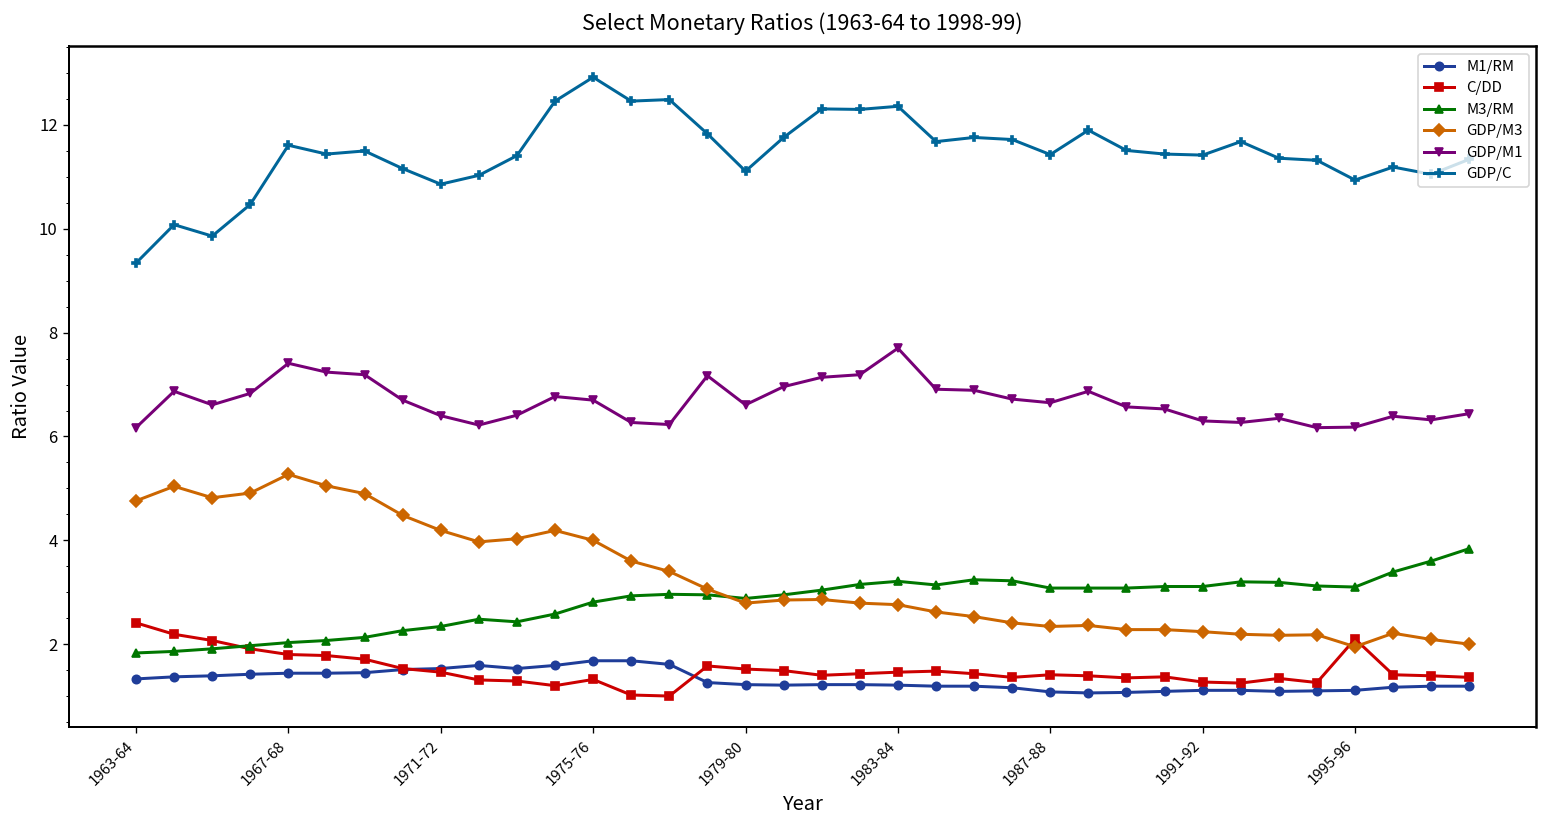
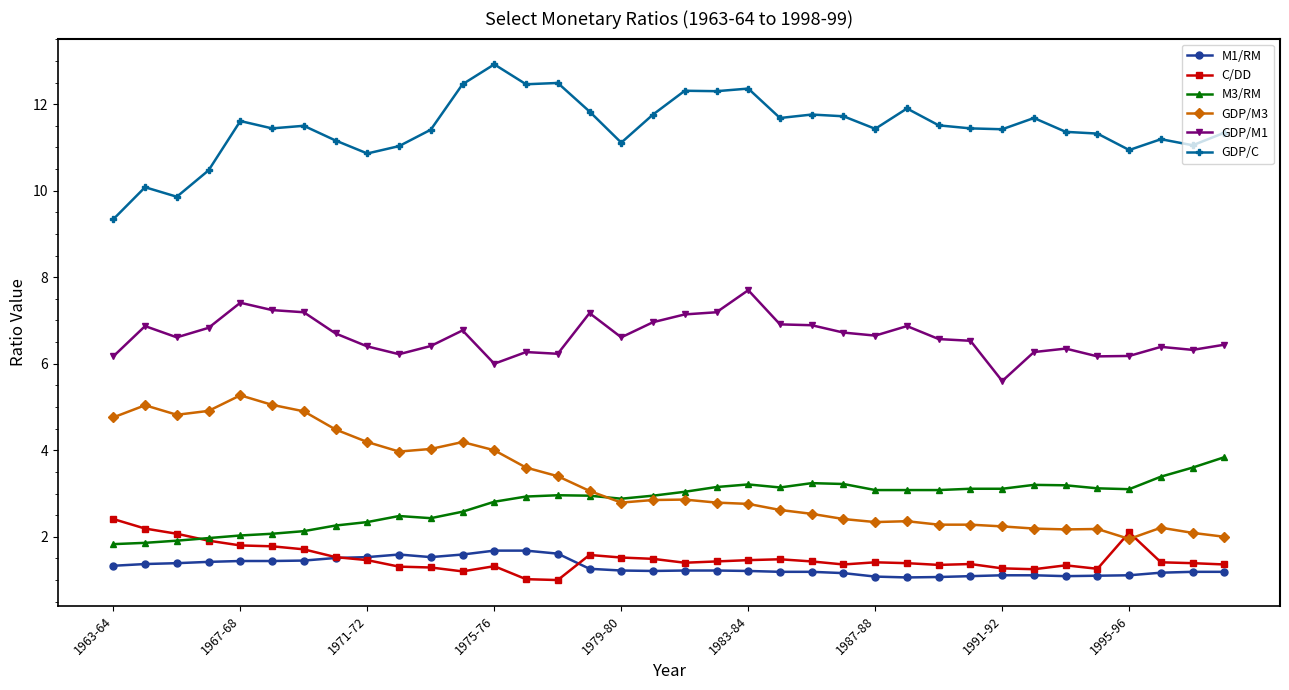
  {
    "C/DD": {
      "1963-64": 2.4,
      "1967-68": 1.8,
      "1971-72": 1.5,
      "1975-76": 1.3,
      "1979-80": 1.5,
      "1983-84": 1.5,
      "1987-88": 1.4,
      "1991-92": 1.3,
      "1995-96": 2.1
    },
    "M3/RM": {
      "1963-64": 1.8,
      "1967-68": 2.0,
      "1971-72": 2.3,
      "1975-76": 2.8,
      "1979-80": 2.9,
      "1983-84": 3.2,
      "1987-88": 3.1,
      "1991-92": 3.1,
      "1995-96": 3.1
    },
    "GDP/M3": {
      "1963-64": 4.8,
      "1967-68": 5.3,
      "1971-72": 4.2,
      "1975-76": 4.0,
      "1979-80": 2.8,
      "1983-84": 2.8,
      "1987-88": 2.3,
      "1991-92": 2.2,
      "1995-96": 2.0
    },
    "GDP/M1": {
      "1963-64": 6.2,
      "1967-68": 7.4,
      "1971-72": 6.4,
-     "1975-76": 6.7,
+     "1975-76": 6.0,
      "1979-80": 6.6,
      "1983-84": 7.7,
      "1987-88": 6.7,
-     "1991-92": 6.3,
+     "1991-92": 5.6,
      "1995-96": 6.2
    }
  }
